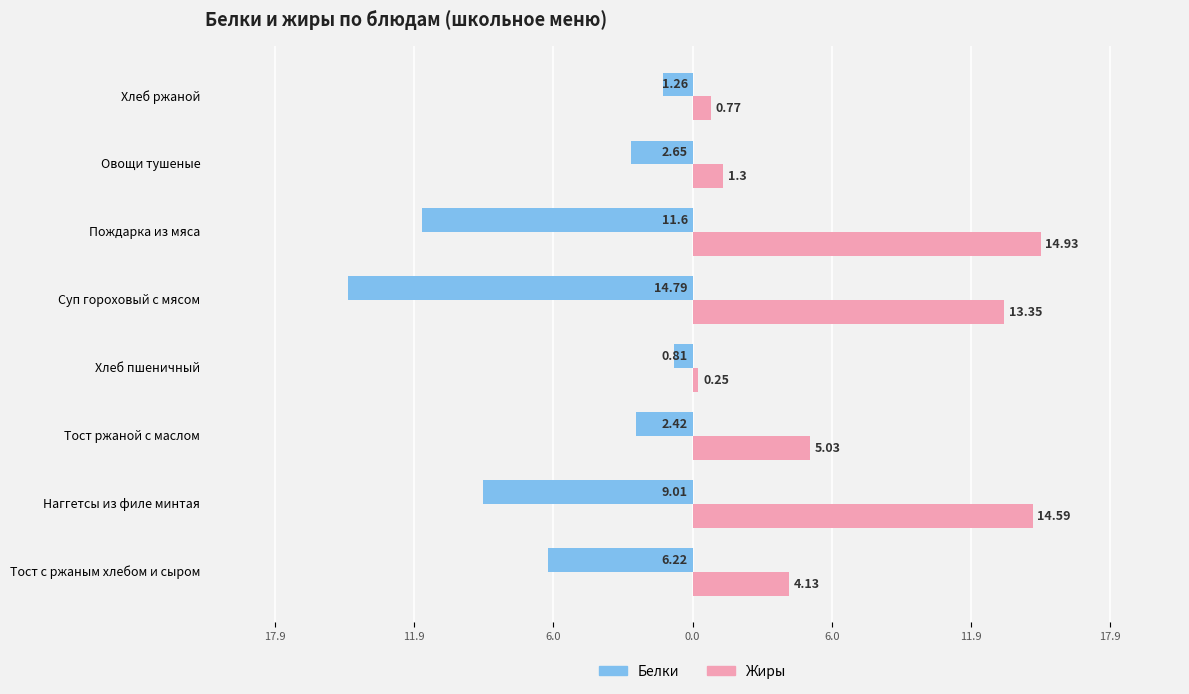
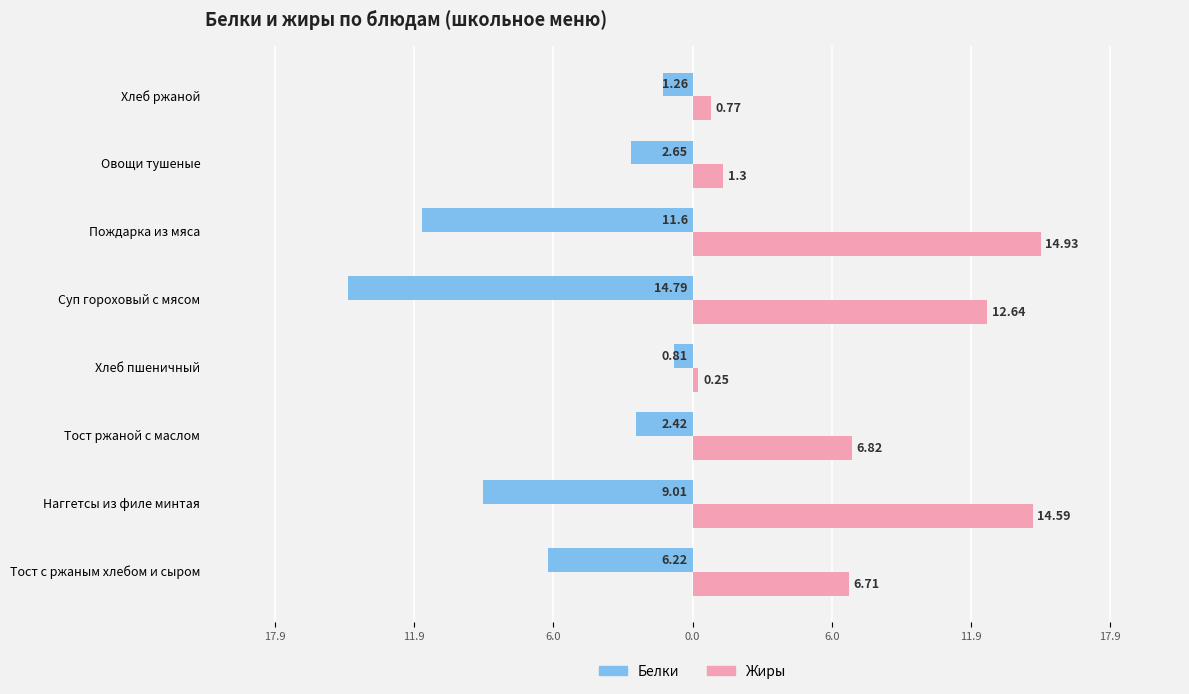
  {
    "Жиры": {
      "Хлеб ржаной": 0.77,
      "Овощи тушеные": 1.3,
      "Пождарка из мяса": 14.93,
-     "Суп гороховый с мясом": 13.35,
+     "Суп гороховый с мясом": 12.64,
      "Хлеб пшеничный": 0.25,
-     "Тост ржаной с маслом": 5.03,
+     "Тост ржаной с маслом": 6.82,
      "Наггетсы из филе минтая": 14.59,
-     "Тост с ржаным хлебом и сыром": 4.13
+     "Тост с ржаным хлебом и сыром": 6.71
    }
  }
